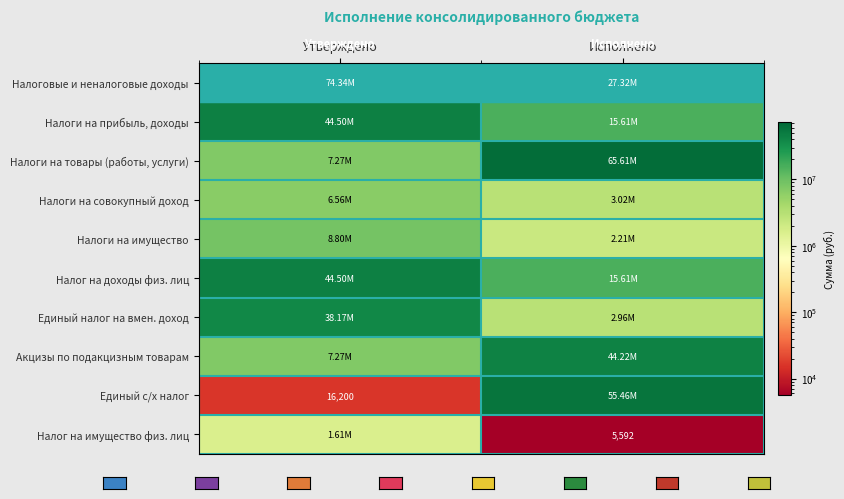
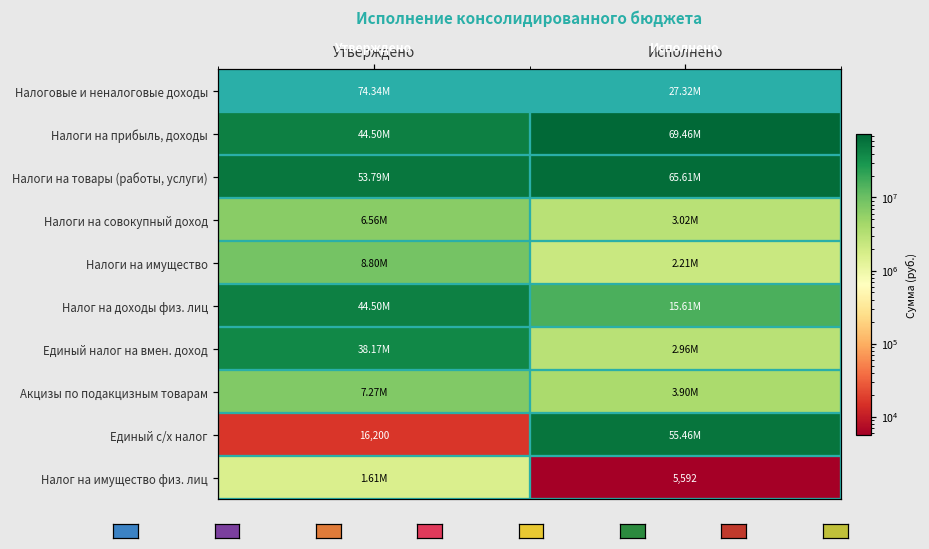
  {
    "Налоги на прибыль, доходы": {
      "Утверждено": "44.50M",
-     "Исполнено": "15.61M"
+     "Исполнено": "69.46M"
    },
    "Налоги на товары (работы, услуги)": {
-     "Утверждено": "7.27M",
+     "Утверждено": "53.79M",
      "Исполнено": "65.61M"
    },
    "Налоги на совокупный доход": {
      "Утверждено": "6.56M",
      "Исполнено": "3.02M"
    },
    "Налоги на имущество": {
      "Утверждено": "8.80M",
      "Исполнено": "2.21M"
    },
    "Налог на доходы физ. лиц": {
      "Утверждено": "44.50M",
      "Исполнено": "15.61M"
    },
    "Единый налог на вмен. доход": {
      "Утверждено": "38.17M",
      "Исполнено": "2.96M"
    },
    "Акцизы по подакцизным товарам": {
      "Утверждено": "7.27M",
-     "Исполнено": "44.22M"
+     "Исполнено": "3.90M"
    },
    "Единый с/х налог": {
      "Утверждено": "16,200",
      "Исполнено": "55.46M"
    },
    "Налог на имущество физ. лиц": {
      "Утверждено": "1.61M",
      "Исполнено": "5,592"
    }
  }
